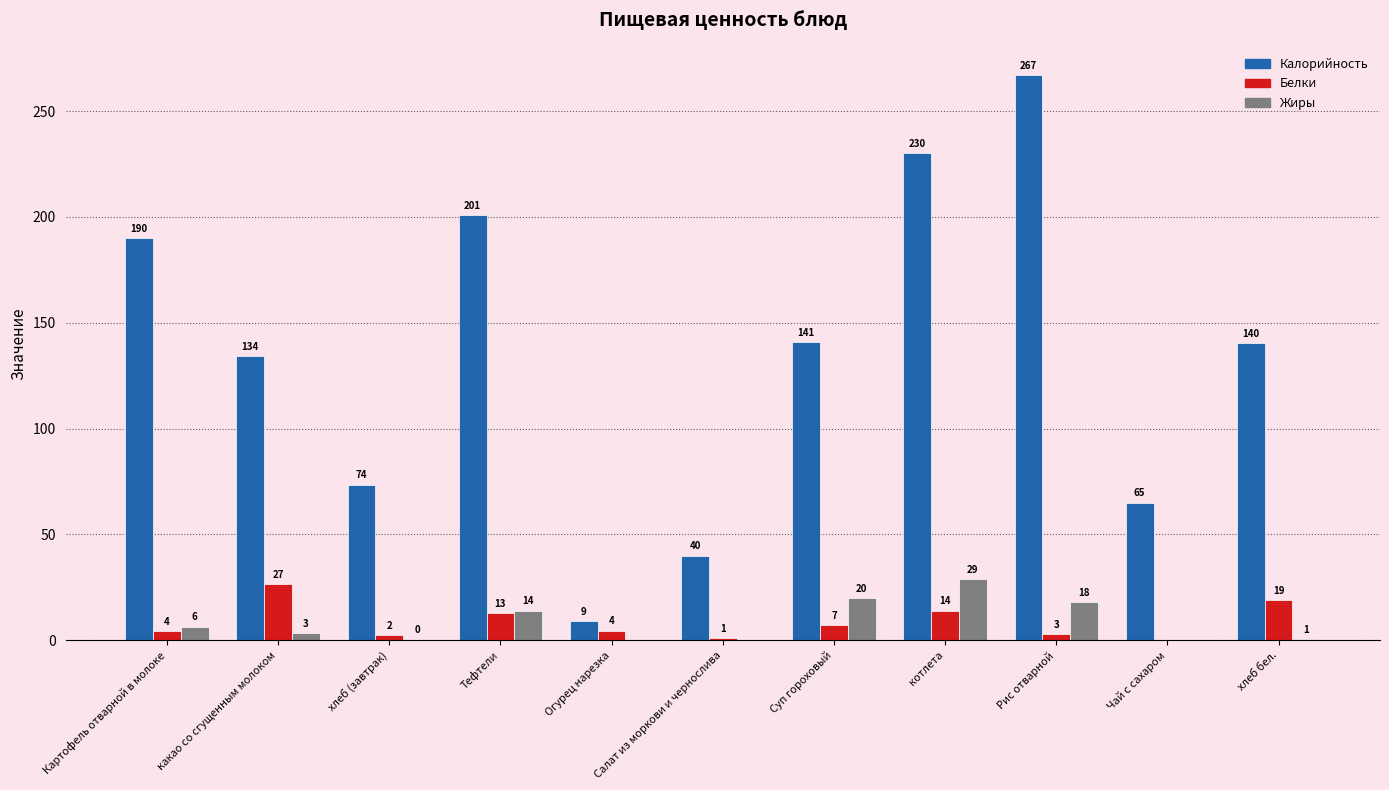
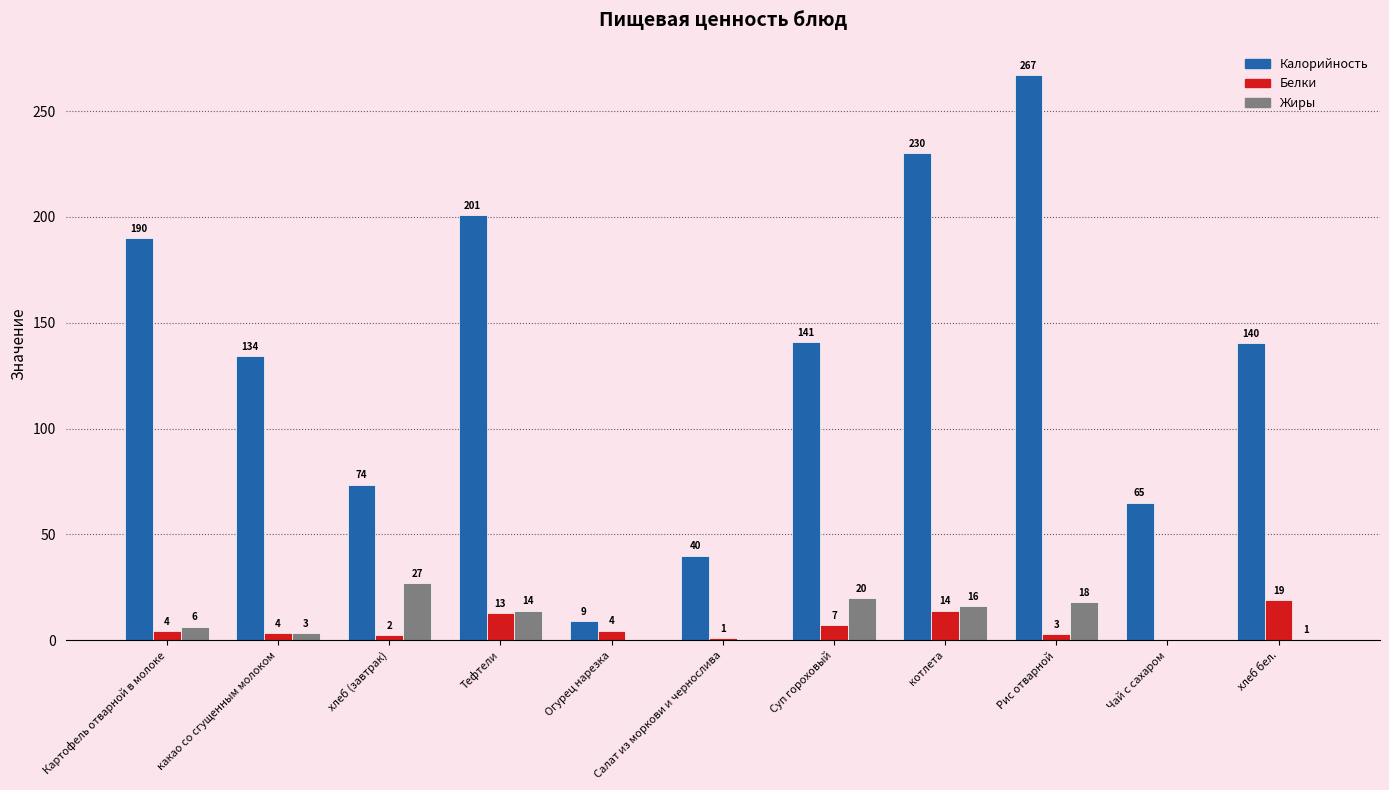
  {
    "Калорийность": {
      "Картофель отварной в молоке": 190,
      "какао со сгущенным молоком": 134,
      "хлеб (завтрак)": 74,
      "Тефтели": 201,
      "Огурец нарезка": 9,
      "Салат из моркови и чернослива": 40,
      "Суп гороховый": 141,
      "котлета": 230,
      "Рис отварной": 267,
      "Чай с сахаром": 65,
      "хлеб бел.": 140
    },
    "Белки": {
      "Картофель отварной в молоке": 4,
-     "какао со сгущенным молоком": 27,
+     "какао со сгущенным молоком": 4,
      "хлеб (завтрак)": 2,
      "Тефтели": 13,
      "Огурец нарезка": 4,
      "Салат из моркови и чернослива": 1,
      "Суп гороховый": 7,
      "котлета": 14,
      "Рис отварной": 3,
      "хлеб бел.": 19
    },
    "Жиры": {
      "Картофель отварной в молоке": 6,
      "какао со сгущенным молоком": 3,
-     "хлеб (завтрак)": 0,
+     "хлеб (завтрак)": 27,
      "Тефтели": 14,
      "Суп гороховый": 20,
-     "котлета": 29,
+     "котлета": 16,
      "Рис отварной": 18,
      "хлеб бел.": 1
    }
  }
